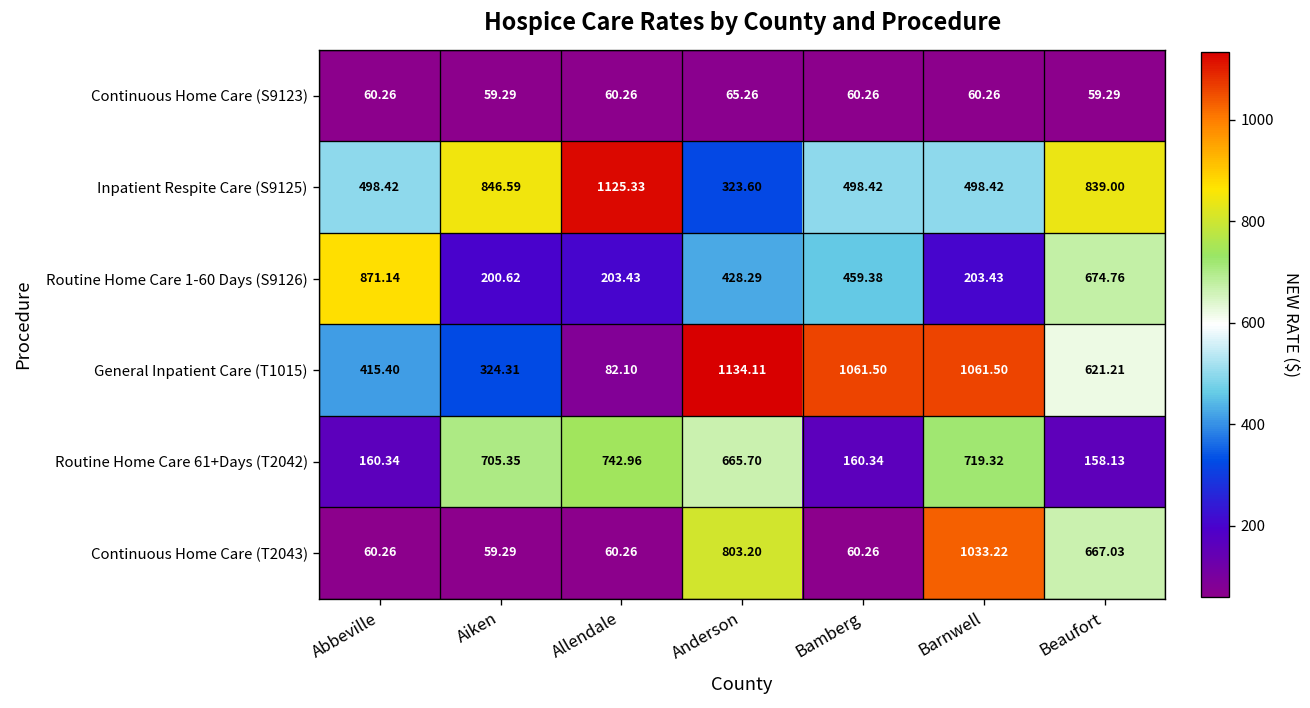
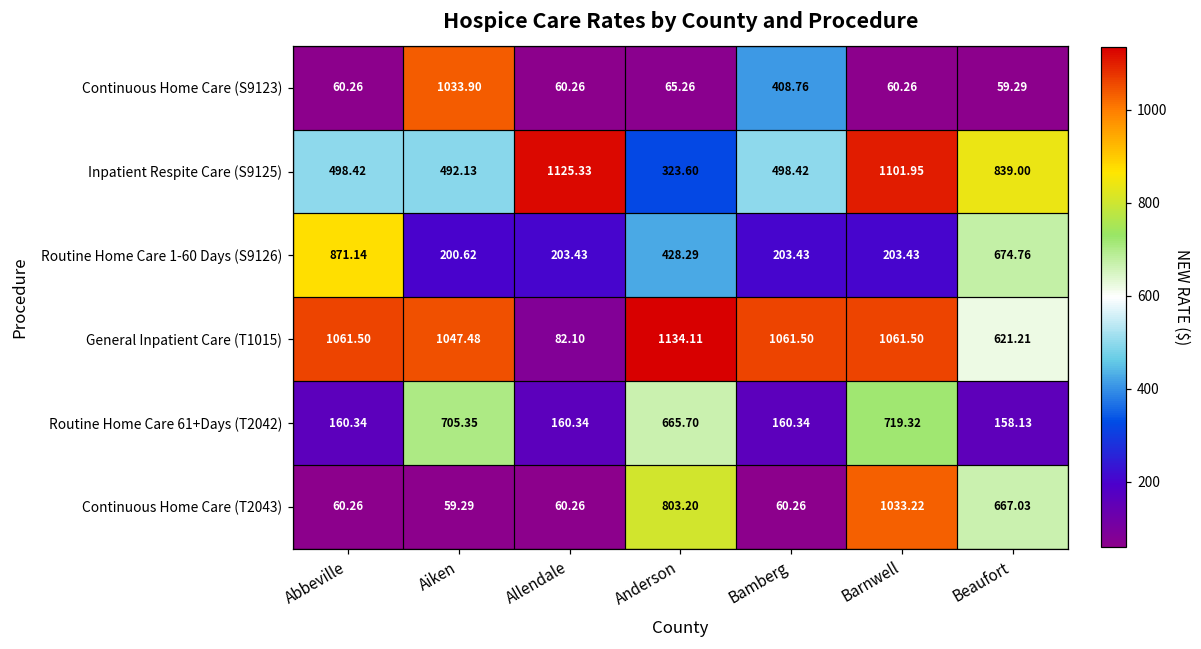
  {
    "Continuous Home Care (S9123)": {
      "Abbeville": 60.26,
-     "Aiken": 59.29,
+     "Aiken": 1033.90,
      "Allendale": 60.26,
      "Anderson": 65.26,
-     "Bamberg": 60.26,
+     "Bamberg": 408.76,
      "Barnwell": 60.26,
      "Beaufort": 59.29
    },
    "Inpatient Respite Care (S9125)": {
      "Abbeville": 498.42,
-     "Aiken": 846.59,
+     "Aiken": 492.13,
      "Allendale": 1125.33,
      "Anderson": 323.60,
      "Bamberg": 498.42,
-     "Barnwell": 498.42,
+     "Barnwell": 1101.95,
      "Beaufort": 839.00
    },
    "Routine Home Care 1-60 Days (S9126)": {
      "Abbeville": 871.14,
      "Aiken": 200.62,
      "Allendale": 203.43,
      "Anderson": 428.29,
-     "Bamberg": 459.38,
+     "Bamberg": 203.43,
      "Barnwell": 203.43,
      "Beaufort": 674.76
    },
    "General Inpatient Care (T1015)": {
-     "Abbeville": 415.40,
-     "Aiken": 324.31,
+     "Abbeville": 1061.50,
+     "Aiken": 1047.48,
      "Allendale": 82.10,
      "Anderson": 1134.11,
      "Bamberg": 1061.50,
      "Barnwell": 1061.50,
      "Beaufort": 621.21
    },
    "Routine Home Care 61+Days (T2042)": {
      "Abbeville": 160.34,
      "Aiken": 705.35,
-     "Allendale": 742.96,
+     "Allendale": 160.34,
      "Anderson": 665.70,
      "Bamberg": 160.34,
      "Barnwell": 719.32,
      "Beaufort": 158.13
    },
    "Continuous Home Care (T2043)": {
      "Abbeville": 60.26,
      "Aiken": 59.29,
      "Allendale": 60.26,
      "Anderson": 803.20,
      "Bamberg": 60.26,
      "Barnwell": 1033.22,
      "Beaufort": 667.03
    }
  }
